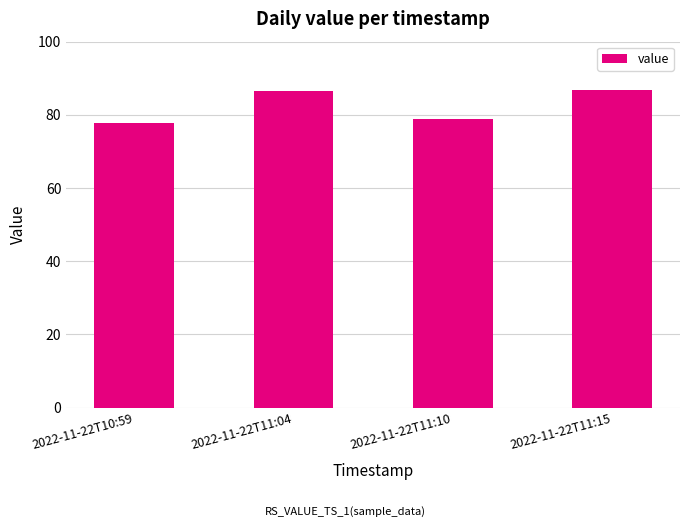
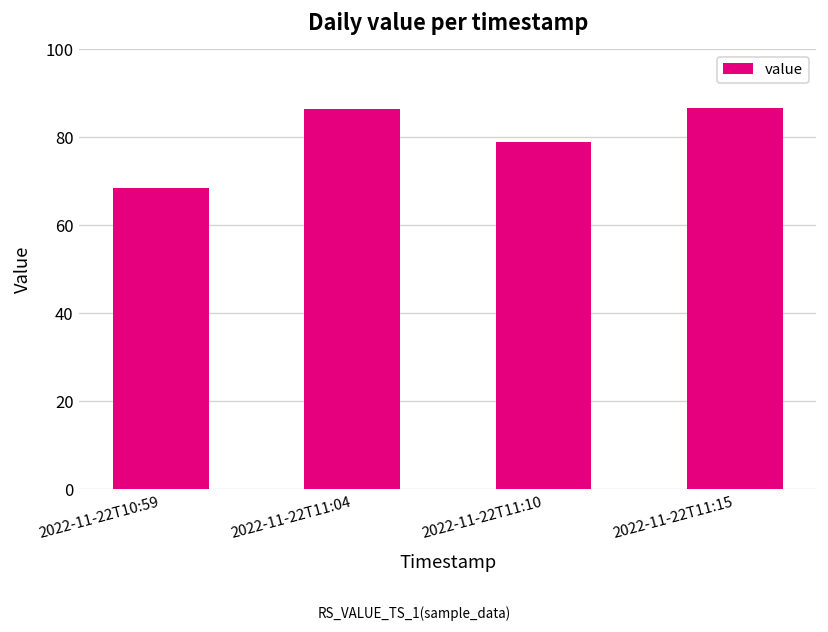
  {
-   "2022-11-22T10:59": 78,
+   "2022-11-22T10:59": 69,
    "2022-11-22T11:04": 86,
    "2022-11-22T11:10": 79,
    "2022-11-22T11:15": 87
  }
